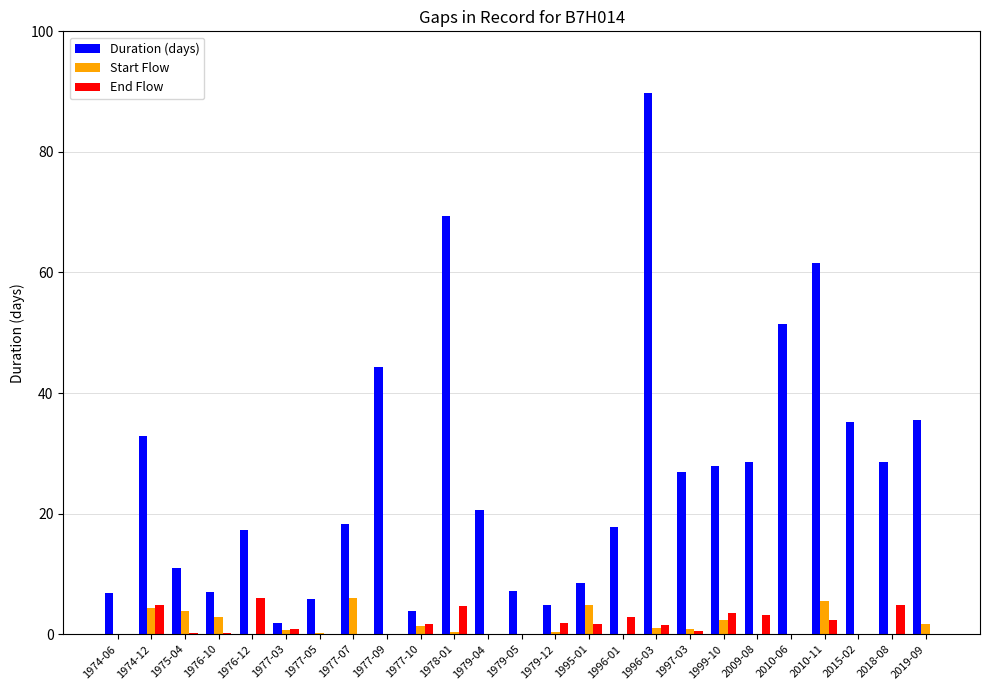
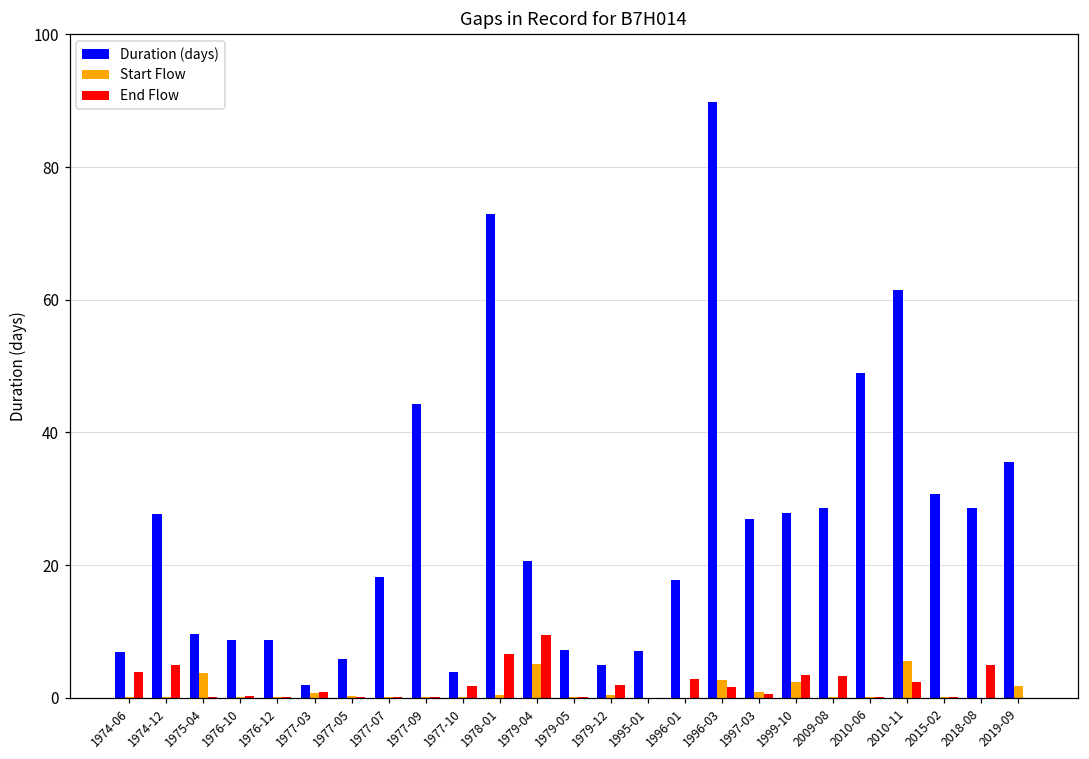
  {
    "Duration (days)": {
      "1974-06": 7,
-     "1974-12": 33,
-     "1975-04": 11,
-     "1976-10": 7,
-     "1976-12": 17,
+     "1974-12": 28,
+     "1975-04": 10,
+     "1976-10": 9,
+     "1976-12": 9,
      "1977-03": 2,
      "1977-05": 6,
      "1977-07": 18,
      "1977-09": 44,
      "1977-10": 4,
-     "1978-01": 69,
+     "1978-01": 73,
      "1979-04": 21,
      "1979-05": 7,
      "1979-12": 5,
-     "1995-01": 9,
+     "1995-01": 7,
      "1996-01": 18,
      "1996-03": 90,
      "1997-03": 27,
      "1999-10": 28,
      "2009-08": 29,
-     "2010-06": 51,
+     "2010-06": 49,
      "2010-11": 62,
-     "2015-02": 35,
+     "2015-02": 31,
      "2018-08": 29,
      "2019-09": 35
    },
    "Start Flow": {
-     "1974-12": 4,
+     "1974-12": 0,
      "1975-04": 4,
-     "1976-10": 3,
+     "1976-10": 0,
      "1977-03": 1,
-     "1977-07": 6,
-     "1977-10": 1,
-     "1979-04": 0,
-     "1995-01": 5,
-     "1996-03": 1,
+     "1977-07": 0,
+     "1977-10": 0,
+     "1979-04": 5,
+     "1995-01": 0,
+     "1996-03": 3,
      "1997-03": 1,
      "1999-10": 2,
      "2010-11": 6,
      "2018-08": 0,
      "2019-09": 2
    },
    "End Flow": {
-     "1974-06": 0,
+     "1974-06": 4,
      "1974-12": 5,
-     "1976-12": 6,
+     "1976-12": 0,
      "1977-03": 1,
      "1977-10": 2,
-     "1978-01": 5,
-     "1979-04": 0,
+     "1978-01": 7,
+     "1979-04": 9,
      "1979-12": 2,
-     "1995-01": 2,
+     "1995-01": 0,
      "1996-01": 3,
      "1996-03": 2,
      "1997-03": 0,
      "1999-10": 3,
      "2009-08": 3,
      "2010-11": 2,
      "2018-08": 5,
      "2019-09": 0
    }
  }
